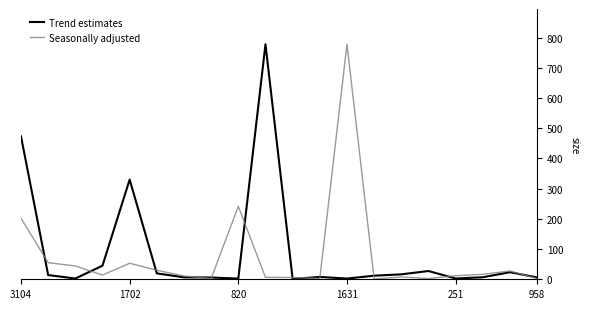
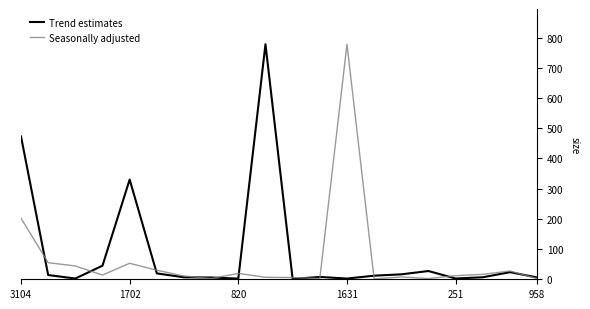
  {
    "Trend estimates": {
      "3104": 470,
      "1702": 330,
      "820": 0,
      "1631": 0,
      "251": 0
    },
    "Seasonally adjusted": {
      "3104": 200,
      "1702": 50,
-     "820": 240,
+     "820": 20,
      "1631": 780,
      "251": 10
    }
  }
